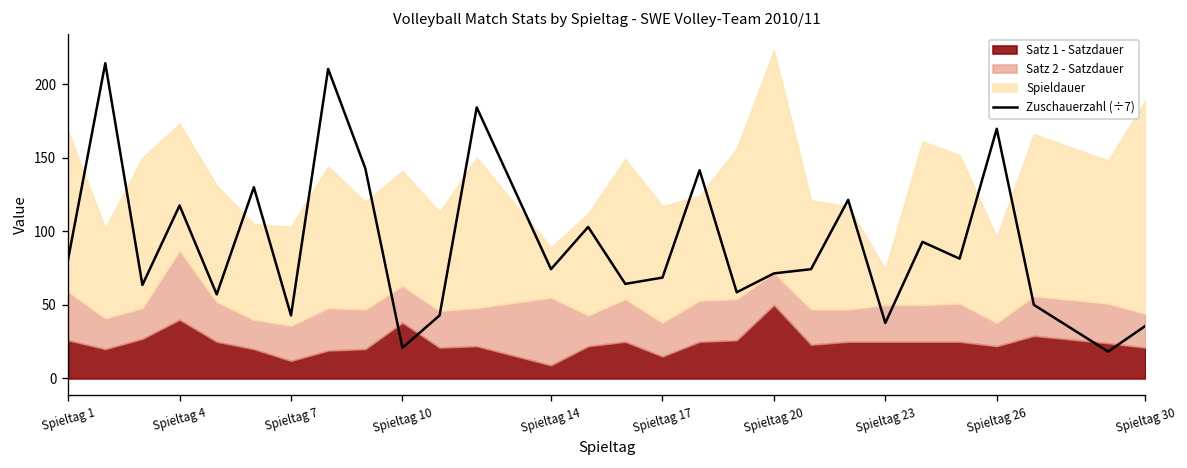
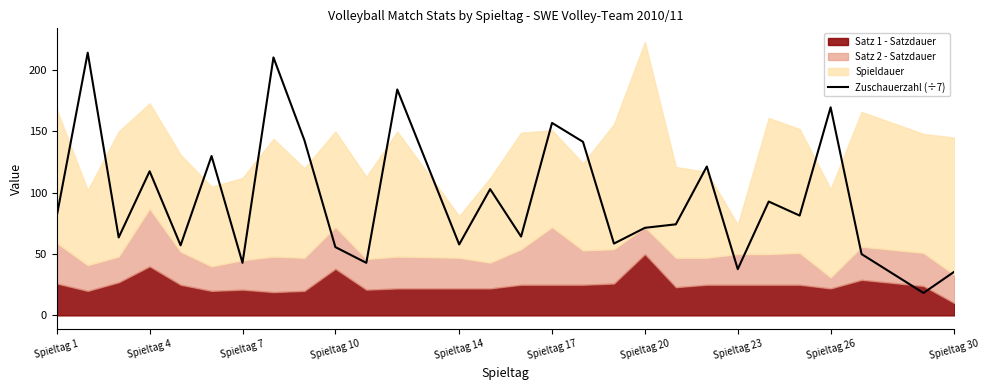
  {
    "Zuschauerzahl (÷7)": {
      "Spieltag 1": 81,
      "Spieltag 4": 118,
      "Spieltag 7": 43,
-     "Spieltag 10": 21,
-     "Spieltag 14": 74,
-     "Spieltag 17": 69,
+     "Spieltag 10": 56,
+     "Spieltag 14": 58,
+     "Spieltag 17": 157,
      "Spieltag 23": 38,
      "Spieltag 26": 170,
      "Spieltag 30": 36
    },
    "Satz 1 - Satzdauer": {
      "Spieltag 1": 26,
      "Spieltag 4": 40,
-     "Spieltag 7": 12,
+     "Spieltag 7": 21,
      "Spieltag 10": 38,
-     "Spieltag 14": 9,
-     "Spieltag 17": 15,
+     "Spieltag 14": 22,
+     "Spieltag 17": 25,
      "Spieltag 20": 50,
      "Spieltag 23": 25,
      "Spieltag 26": 22,
-     "Spieltag 30": 21
+     "Spieltag 30": 10
    },
    "Satz 2 - Satzdauer": {
      "Spieltag 1": 33,
      "Spieltag 4": 47,
      "Spieltag 7": 24,
-     "Spieltag 10": 25,
-     "Spieltag 14": 46,
-     "Spieltag 17": 23,
+     "Spieltag 10": 34,
+     "Spieltag 14": 25,
+     "Spieltag 17": 47,
      "Spieltag 23": 25,
-     "Spieltag 26": 16,
+     "Spieltag 26": 9,
      "Spieltag 30": 23
    },
    "Spieldauer": {
      "Spieltag 1": 109,
      "Spieltag 4": 86,
      "Spieltag 7": 67,
      "Spieltag 10": 78,
      "Spieltag 14": 34,
      "Spieltag 17": 79,
      "Spieltag 20": 151,
      "Spieltag 23": 24,
-     "Spieltag 26": 58,
-     "Spieltag 30": 145
+     "Spieltag 26": 72,
+     "Spieltag 30": 112
    }
  }
